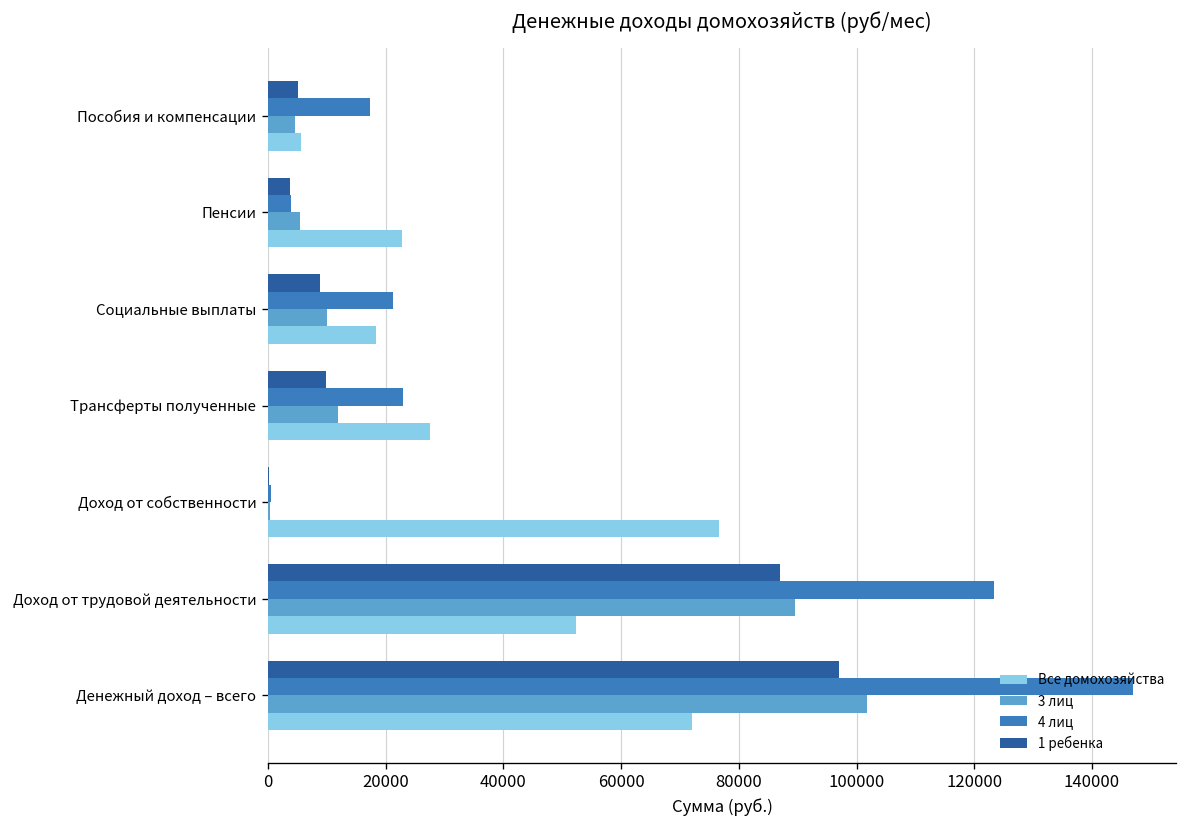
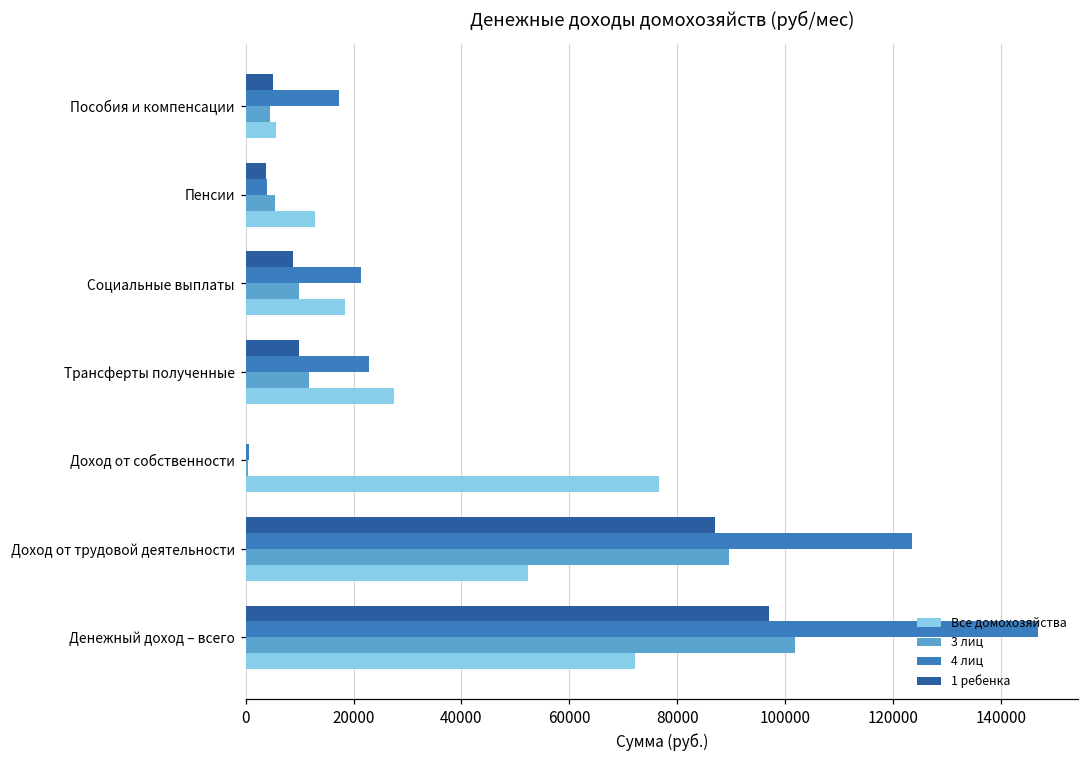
  {
    "Все домохозяйства": {
      "Пособия и компенсации": 6000,
-     "Пенсии": 23000,
+     "Пенсии": 13000,
      "Социальные выплаты": 18000,
      "Трансферты полученные": 27000,
      "Доход от собственности": 77000,
      "Доход от трудовой деятельности": 52000,
      "Денежный доход – всего": 72000
    }
  }
